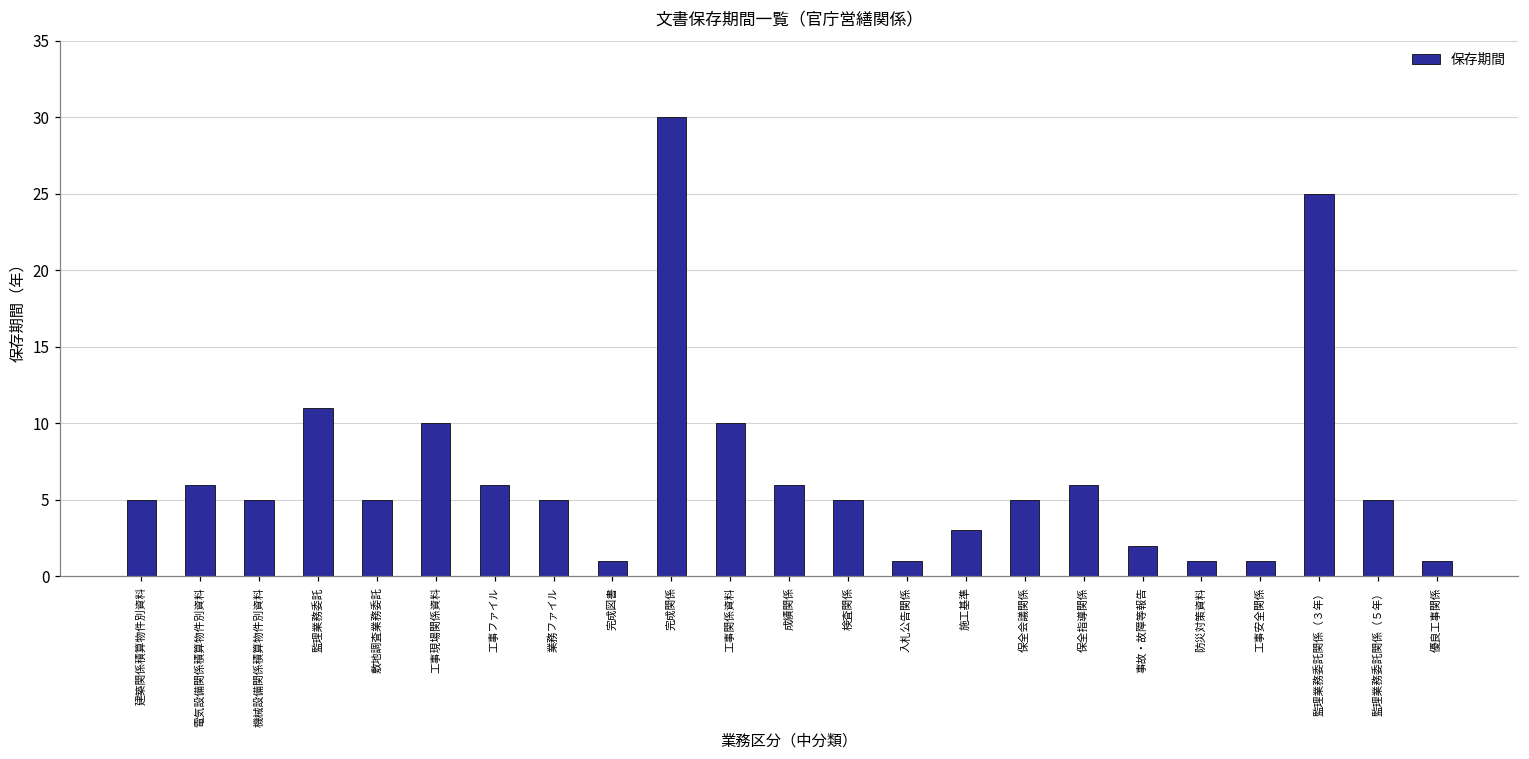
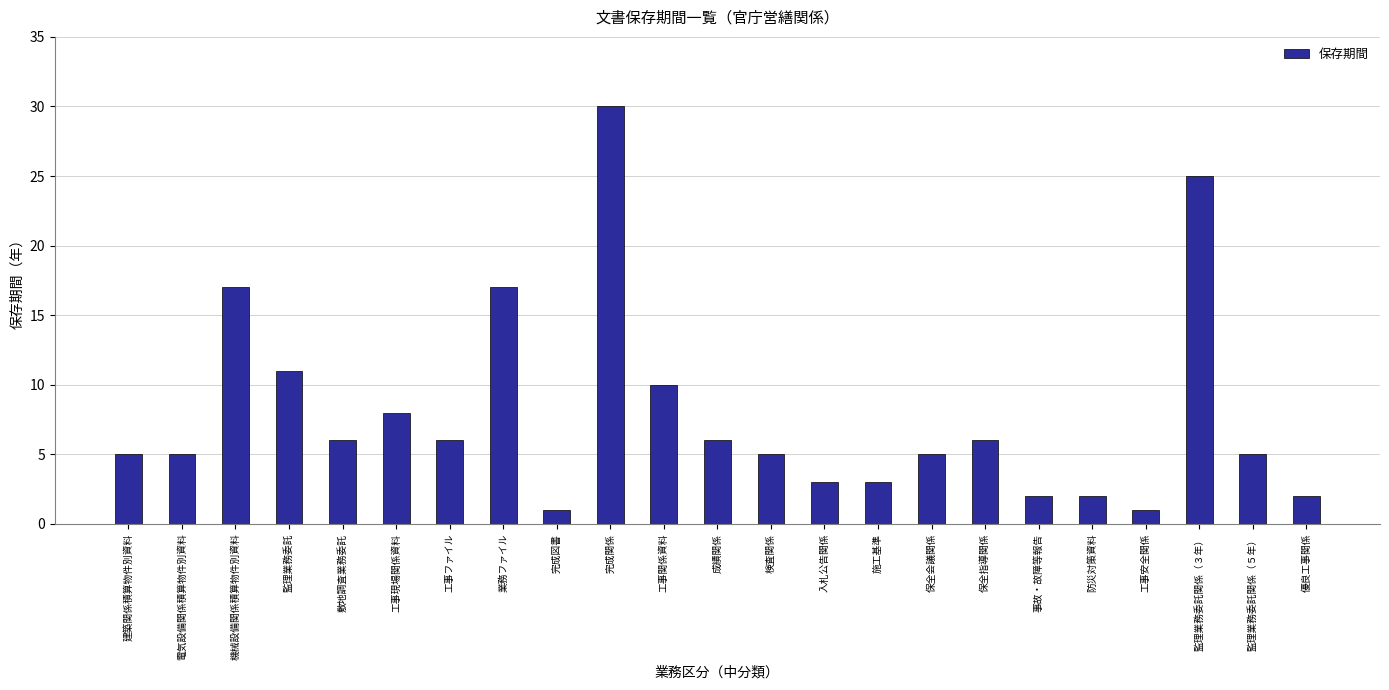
  {
    "建築関係積算物件別資料": 5,
-   "電気設備関係積算物件別資料": 6,
-   "機械設備関係積算物件別資料": 5,
+   "電気設備関係積算物件別資料": 5,
+   "機械設備関係積算物件別資料": 17,
    "監理業務委託": 11,
-   "敷地調査業務委託": 5,
-   "工事現場関係資料": 10,
+   "敷地調査業務委託": 6,
+   "工事現場関係資料": 8,
    "工事ファイル": 6,
-   "業務ファイル": 5,
+   "業務ファイル": 17,
    "完成図書": 1,
    "完成関係": 30,
    "工事関係資料": 10,
    "成績関係": 6,
    "検査関係": 5,
-   "入札公告関係": 1,
+   "入札公告関係": 3,
    "施工基準": 3,
    "保全会議関係": 5,
    "保全指導関係": 6,
    "事故・故障等報告": 2,
-   "防災対策資料": 1,
+   "防災対策資料": 2,
    "工事安全関係": 1,
    "監理業務委託関係（３年）": 25,
    "監理業務委託関係（５年）": 5,
-   "優良工事関係": 1
+   "優良工事関係": 2
  }
